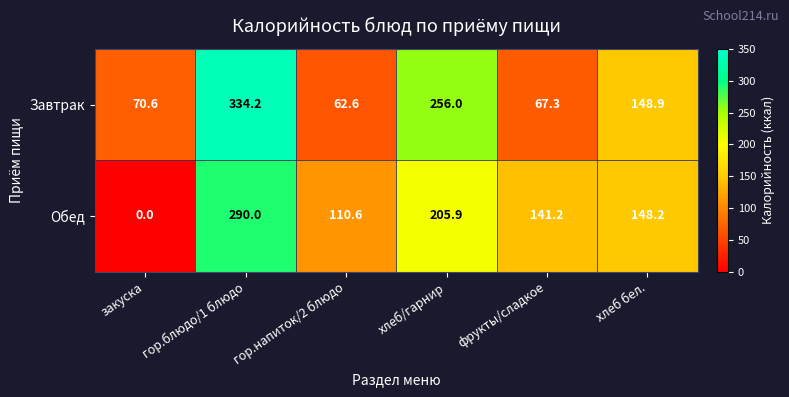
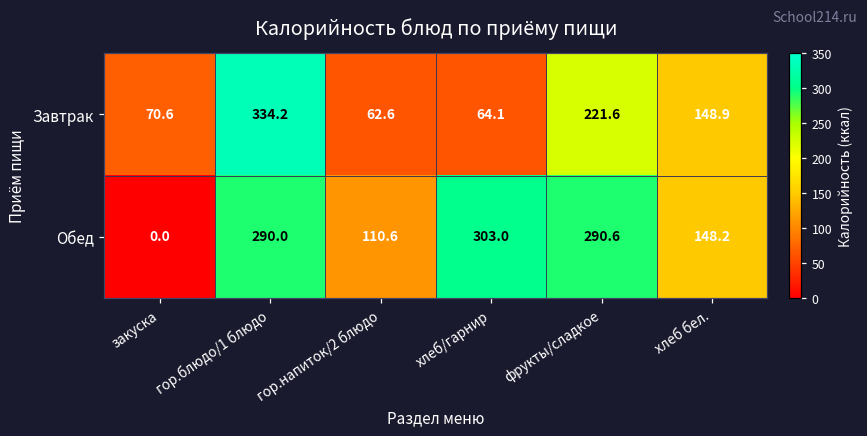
  {
    "Завтрак": {
      "закуска": 70.6,
      "гор.блюдо/1 блюдо": 334.2,
      "гор.напиток/2 блюдо": 62.6,
-     "хлеб/гарнир": 256.0,
-     "фрукты/сладкое": 67.3,
+     "хлеб/гарнир": 64.1,
+     "фрукты/сладкое": 221.6,
      "хлеб бел.": 148.9
    },
    "Обед": {
      "закуска": 0.0,
      "гор.блюдо/1 блюдо": 290.0,
      "гор.напиток/2 блюдо": 110.6,
-     "хлеб/гарнир": 205.9,
-     "фрукты/сладкое": 141.2,
+     "хлеб/гарнир": 303.0,
+     "фрукты/сладкое": 290.6,
      "хлеб бел.": 148.2
    }
  }
